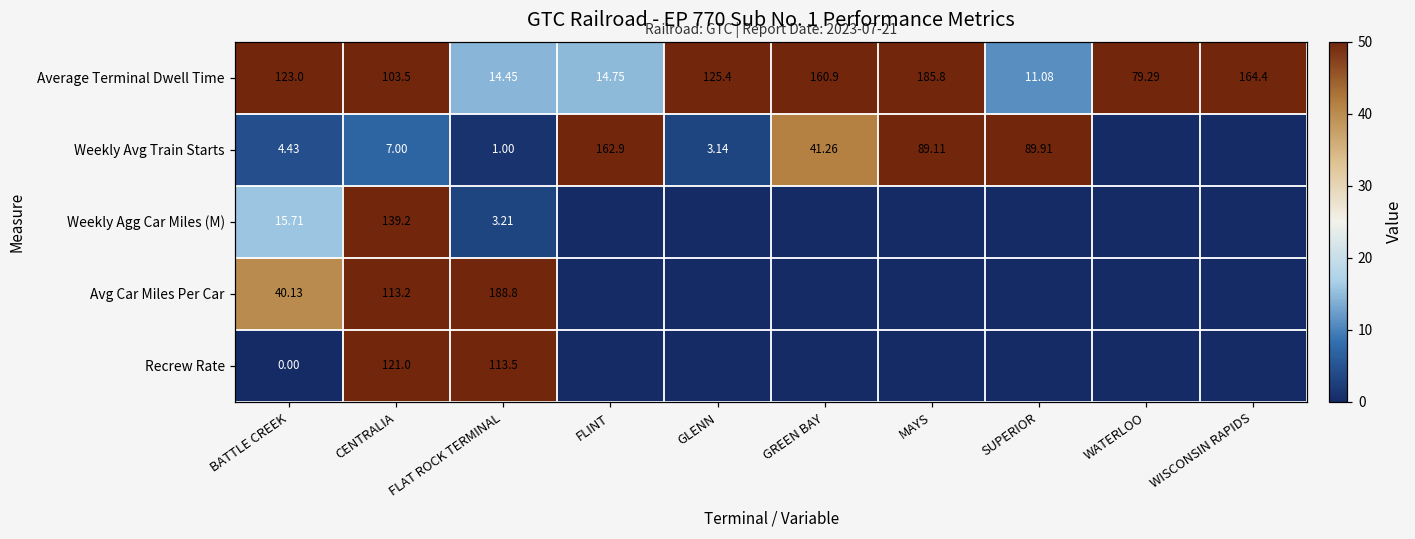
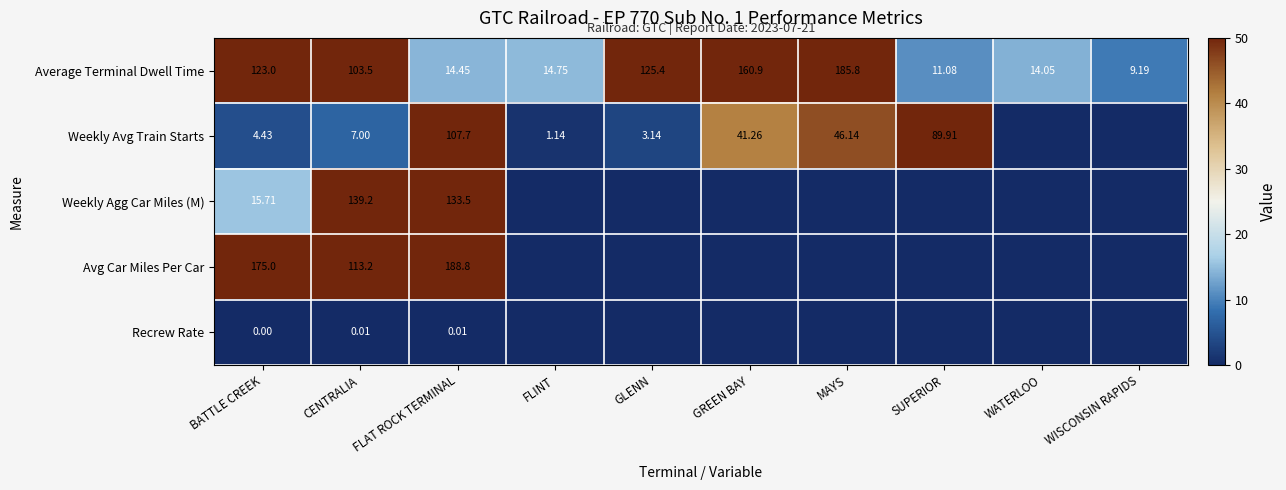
  {
    "Average Terminal Dwell Time": {
      "BATTLE CREEK": 123.0,
      "CENTRALIA": 103.5,
      "FLAT ROCK TERMINAL": 14.45,
      "FLINT": 14.75,
      "GLENN": 125.4,
      "GREEN BAY": 160.9,
      "MAYS": 185.8,
      "SUPERIOR": 11.08,
-     "WATERLOO": 79.29,
-     "WISCONSIN RAPIDS": 164.4
+     "WATERLOO": 14.05,
+     "WISCONSIN RAPIDS": 9.19
    },
    "Weekly Avg Train Starts": {
      "BATTLE CREEK": 4.43,
      "CENTRALIA": 7.00,
-     "FLAT ROCK TERMINAL": 1.00,
-     "FLINT": 162.9,
+     "FLAT ROCK TERMINAL": 107.7,
+     "FLINT": 1.14,
      "GLENN": 3.14,
      "GREEN BAY": 41.26,
-     "MAYS": 89.11,
+     "MAYS": 46.14,
      "SUPERIOR": 89.91
    },
    "Weekly Agg Car Miles (M)": {
      "BATTLE CREEK": 15.71,
      "CENTRALIA": 139.2,
-     "FLAT ROCK TERMINAL": 3.21
+     "FLAT ROCK TERMINAL": 133.5
    },
    "Avg Car Miles Per Car": {
-     "BATTLE CREEK": 40.13,
+     "BATTLE CREEK": 175.0,
      "CENTRALIA": 113.2,
      "FLAT ROCK TERMINAL": 188.8
    },
    "Recrew Rate": {
      "BATTLE CREEK": 0.00,
-     "CENTRALIA": 121.0,
-     "FLAT ROCK TERMINAL": 113.5
+     "CENTRALIA": 0.01,
+     "FLAT ROCK TERMINAL": 0.01
    }
  }
